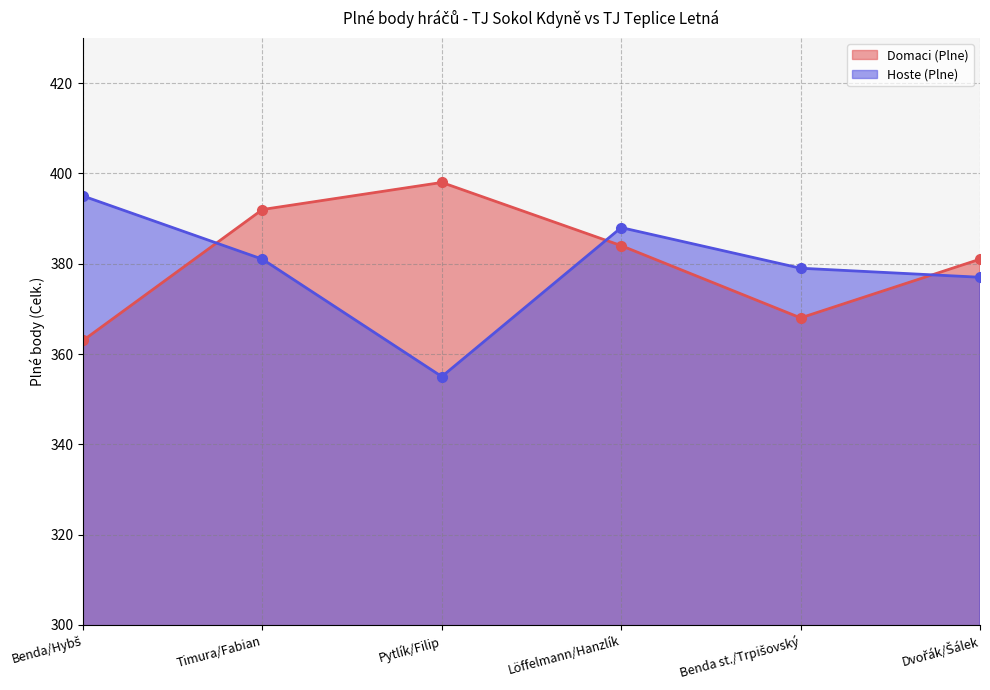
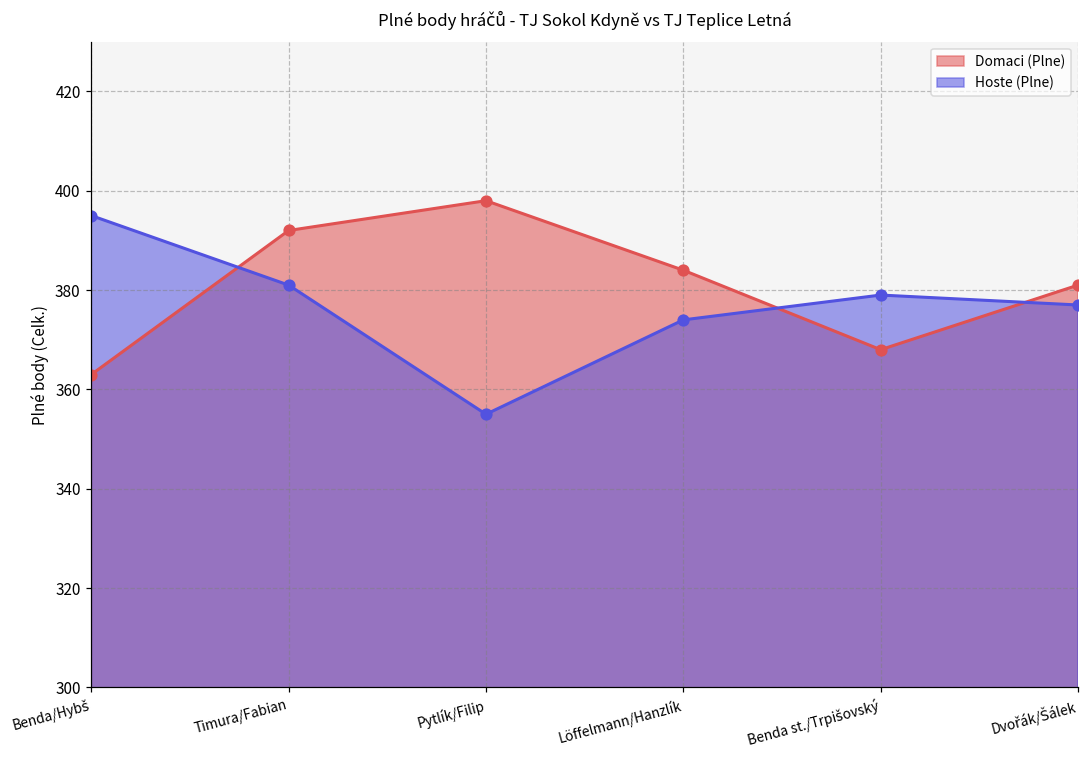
  {
    "Domaci (Plne)": {
      "Benda/Hybš": 363,
      "Timura/Fabian": 392,
      "Pytlík/Filip": 398,
      "Löffelmann/Hanzlík": 384,
      "Benda st./Trpišovský": 368,
      "Dvořák/Šálek": 381
    },
    "Hoste (Plne)": {
      "Benda/Hybš": 395,
      "Timura/Fabian": 381,
      "Pytlík/Filip": 355,
-     "Löffelmann/Hanzlík": 388,
+     "Löffelmann/Hanzlík": 374,
      "Benda st./Trpišovský": 379,
      "Dvořák/Šálek": 377
    }
  }
